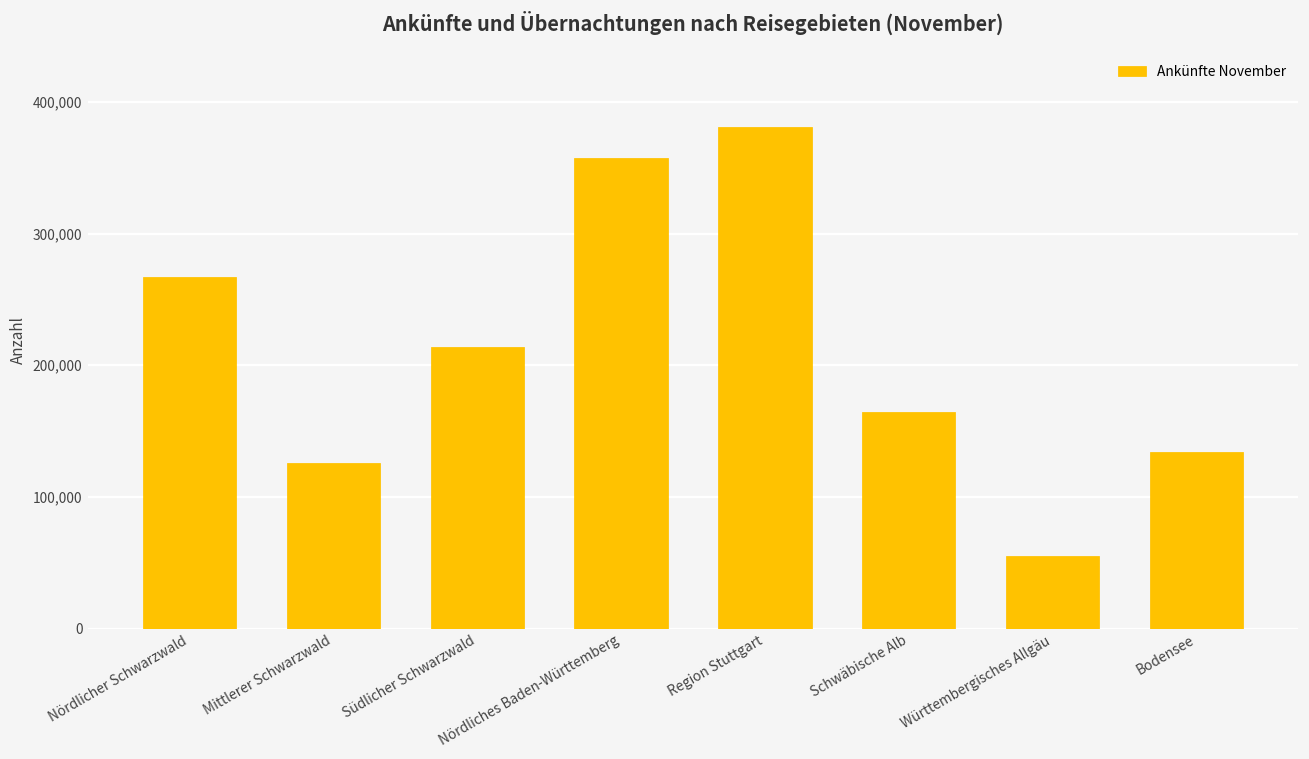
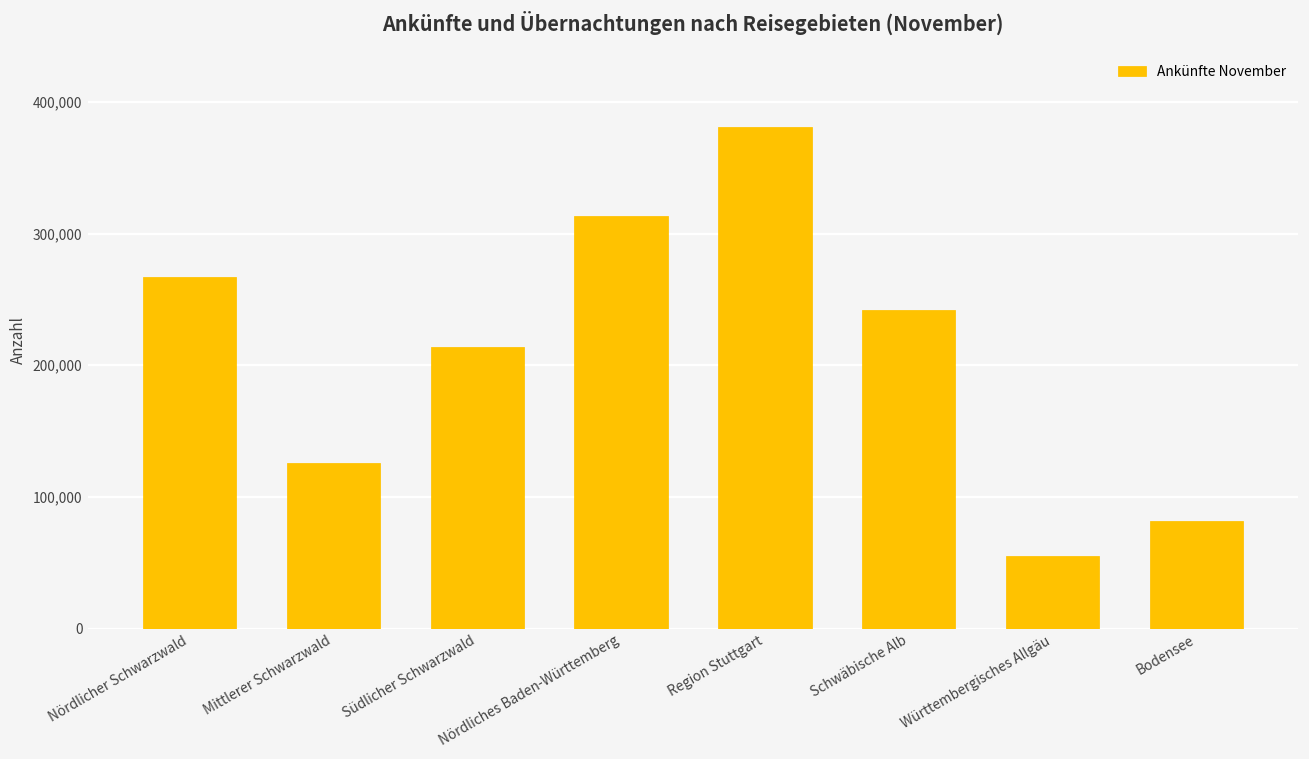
  {
    "Nördlicher Schwarzwald": "267,000",
    "Mittlerer Schwarzwald": "126,000",
    "Südlicher Schwarzwald": "214,000",
-   "Nördliches Baden-Württemberg": "358,000",
+   "Nördliches Baden-Württemberg": "314,000",
    "Region Stuttgart": "381,000",
-   "Schwäbische Alb": "165,000",
+   "Schwäbische Alb": "242,000",
    "Württembergisches Allgäu": "55,000",
-   "Bodensee": "134,000"
+   "Bodensee": "82,000"
  }
